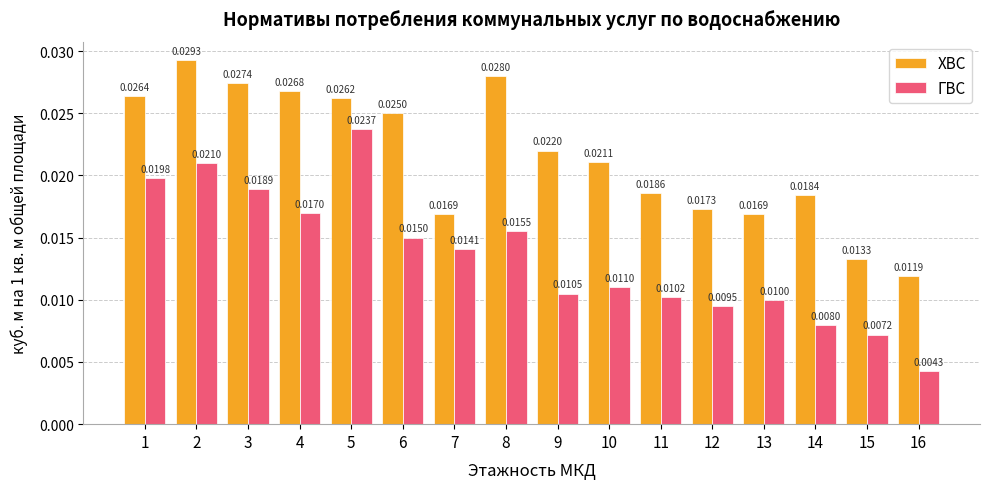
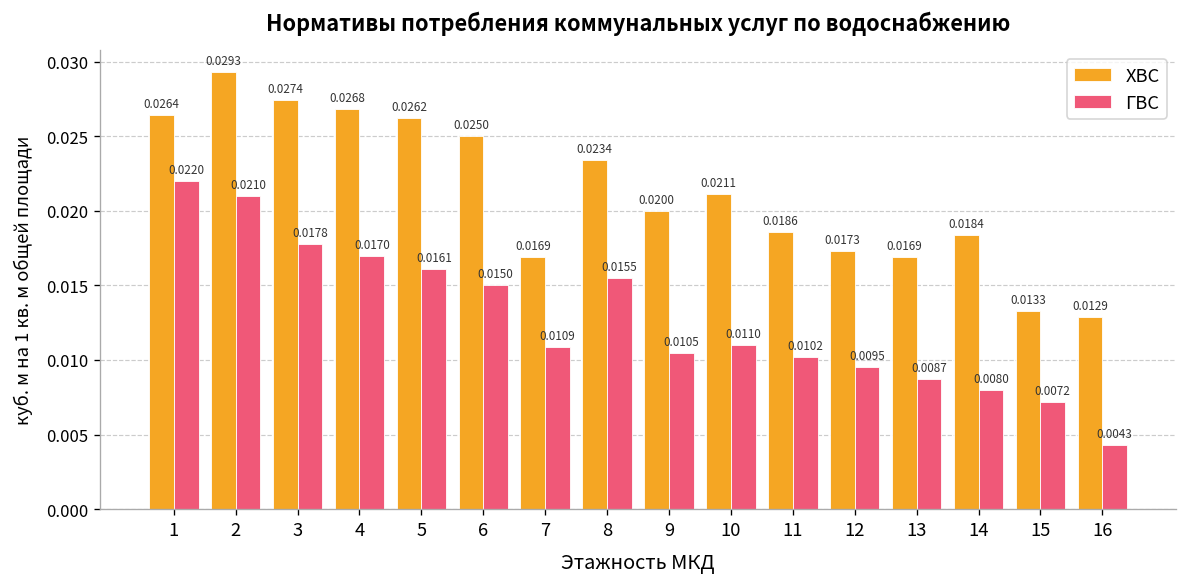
  {
    "ХВС": {
      "1": 0.0264,
      "2": 0.0293,
      "3": 0.0274,
      "4": 0.0268,
      "5": 0.0262,
      "6": 0.0250,
      "7": 0.0169,
-     "8": 0.0280,
-     "9": 0.0220,
+     "8": 0.0234,
+     "9": 0.0200,
      "10": 0.0211,
      "11": 0.0186,
      "12": 0.0173,
      "13": 0.0169,
      "14": 0.0184,
      "15": 0.0133,
-     "16": 0.0119
+     "16": 0.0129
    },
    "ГВС": {
-     "1": 0.0198,
+     "1": 0.0220,
      "2": 0.0210,
-     "3": 0.0189,
+     "3": 0.0178,
      "4": 0.0170,
-     "5": 0.0237,
+     "5": 0.0161,
      "6": 0.0150,
-     "7": 0.0141,
+     "7": 0.0109,
      "8": 0.0155,
      "9": 0.0105,
      "10": 0.0110,
      "11": 0.0102,
      "12": 0.0095,
-     "13": 0.0100,
+     "13": 0.0087,
      "14": 0.0080,
      "15": 0.0072,
      "16": 0.0043
    }
  }
